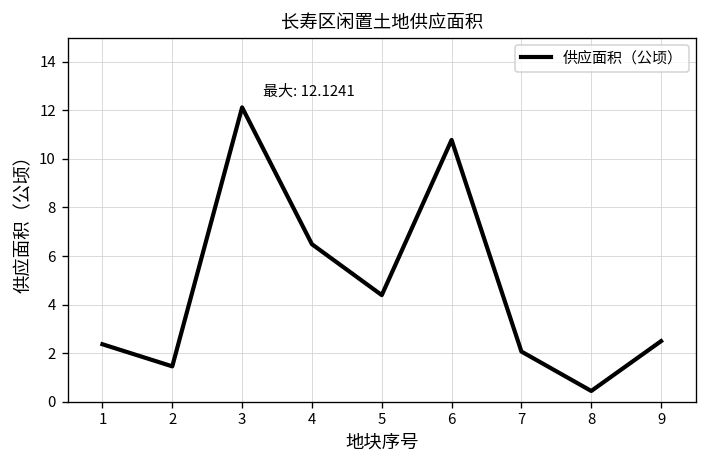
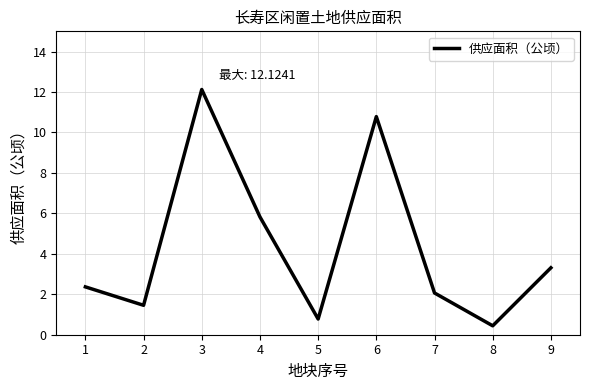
  {
    "1": 2.4,
    "2": 1.5,
-   "4": 6.5,
-   "5": 4.4,
+   "4": 5.8,
+   "5": 0.8,
    "6": 10.8,
    "7": 2.1,
    "8": 0.4,
-   "9": 2.5
+   "9": 3.3
  }
